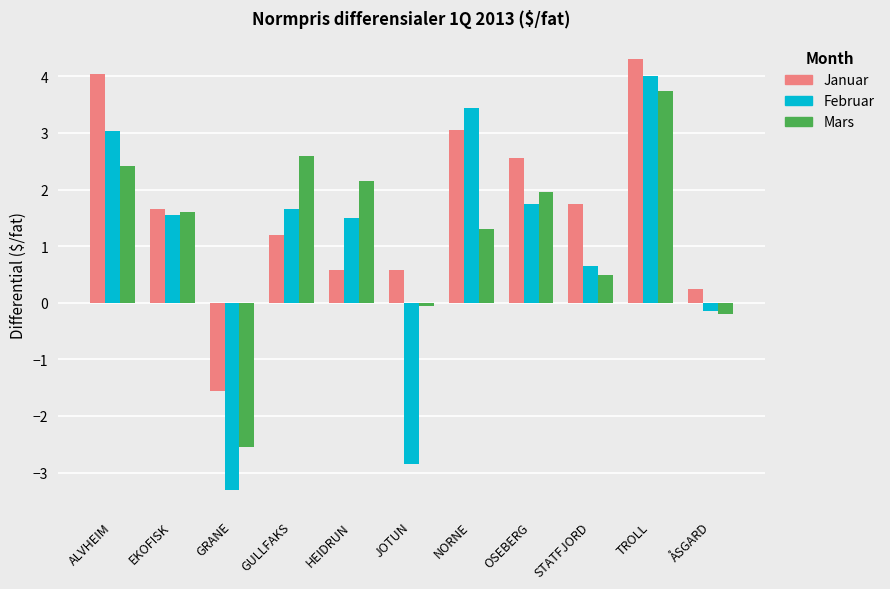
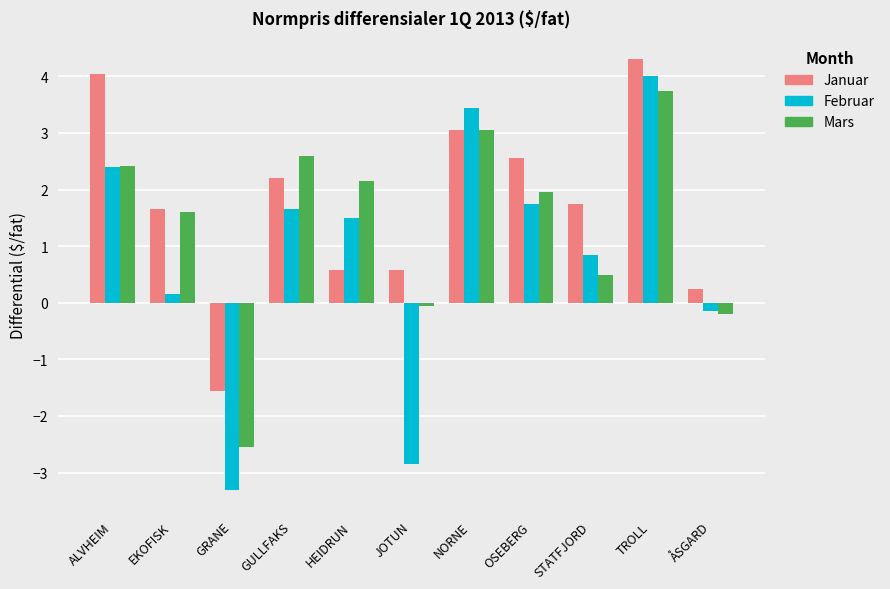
  {
    "Januar": {
      "ALVHEIM": 4.1,
      "EKOFISK": 1.6,
      "GRANE": -1.6,
-     "GULLFAKS": 1.2,
+     "GULLFAKS": 2.2,
      "HEIDRUN": 0.6,
      "JOTUN": 0.6,
      "NORNE": 3.0,
      "OSEBERG": 2.5,
      "STATFJORD": 1.8,
      "TROLL": 4.3,
      "ÅSGARD": 0.3
    },
    "Februar": {
-     "ALVHEIM": 3.0,
-     "EKOFISK": 1.5,
+     "ALVHEIM": 2.4,
+     "EKOFISK": 0.2,
      "GRANE": -3.3,
      "GULLFAKS": 1.6,
      "HEIDRUN": 1.5,
      "JOTUN": -2.8,
      "NORNE": 3.5,
      "OSEBERG": 1.8,
-     "STATFJORD": 0.6,
+     "STATFJORD": 0.9,
      "TROLL": 4.0,
      "ÅSGARD": -0.2
    },
    "Mars": {
      "ALVHEIM": 2.4,
      "EKOFISK": 1.6,
      "GRANE": -2.5,
      "GULLFAKS": 2.6,
      "HEIDRUN": 2.2,
      "JOTUN": -0.1,
-     "NORNE": 1.3,
+     "NORNE": 3.0,
      "OSEBERG": 2.0,
      "STATFJORD": 0.5,
      "TROLL": 3.8,
      "ÅSGARD": -0.2
    }
  }
